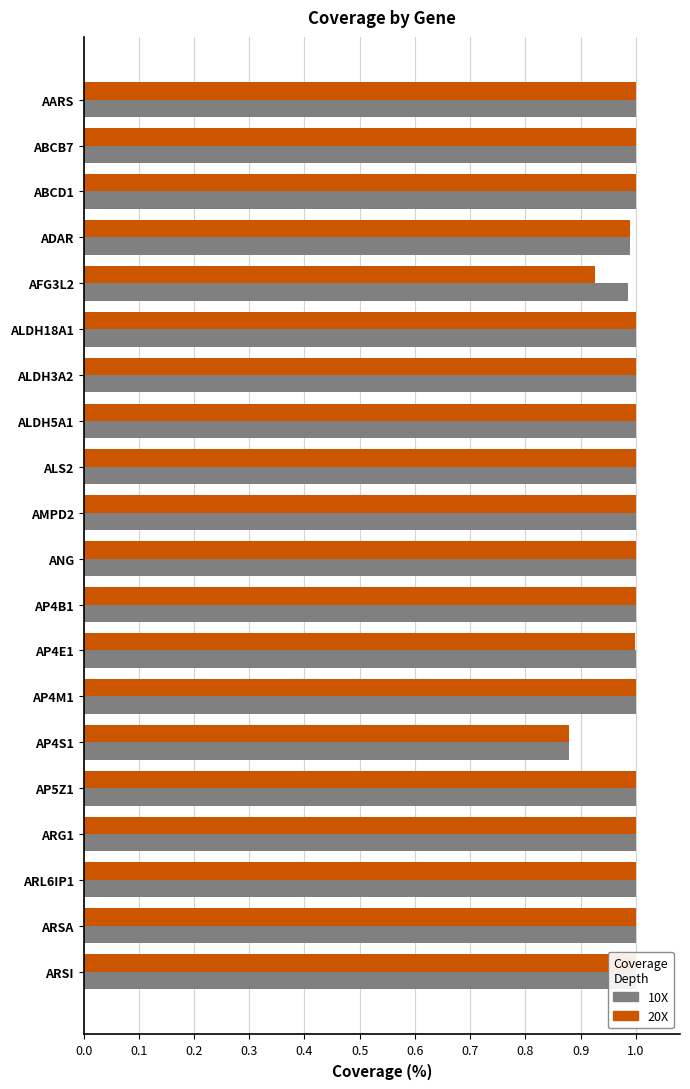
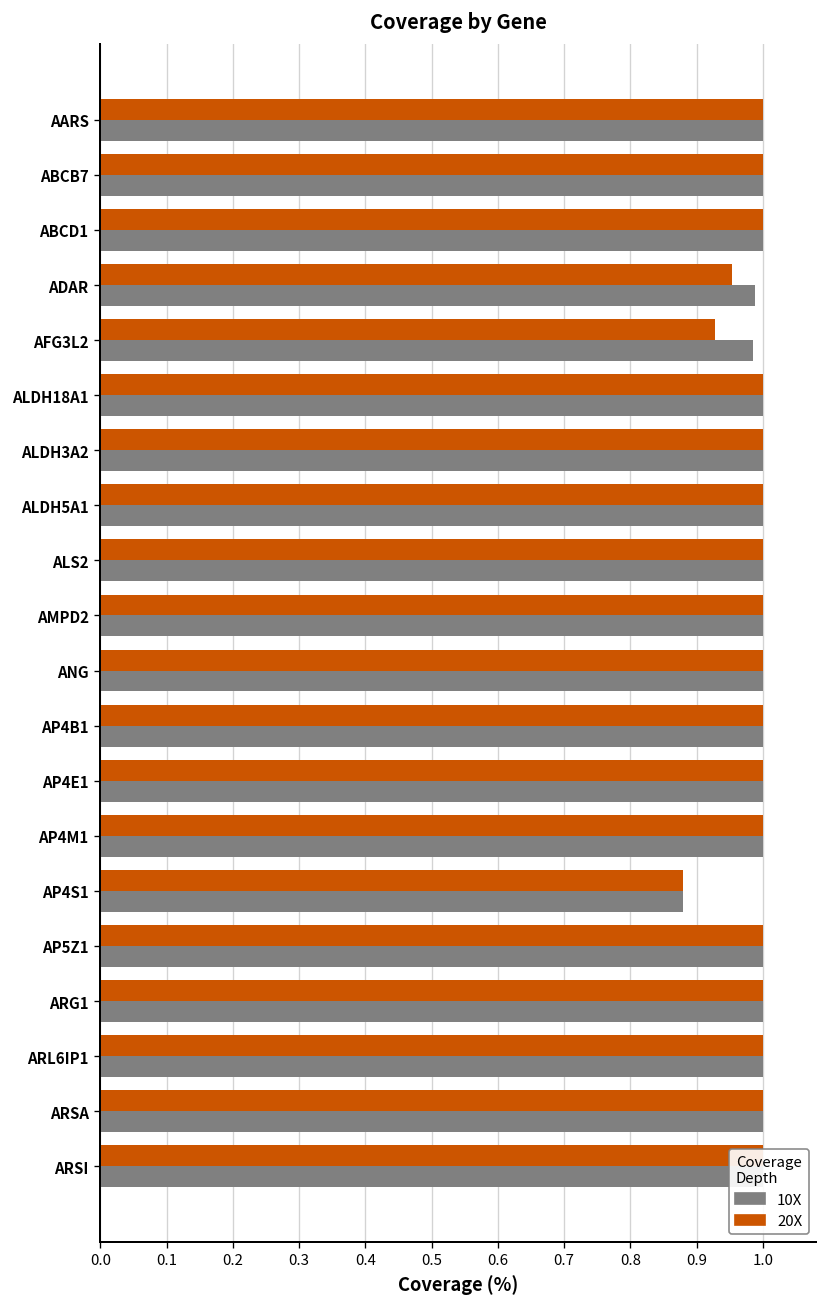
  {
    "10X": {
      "AARS": 1.00,
      "ABCB7": 1.00,
      "ABCD1": 1.00,
      "ADAR": 0.99,
      "AFG3L2": 0.99,
      "ALDH18A1": 1.00,
      "ALDH3A2": 1.00,
      "ALDH5A1": 1.00,
      "ALS2": 1.00,
      "AMPD2": 1.00,
      "ANG": 1.00,
      "AP4B1": 1.00,
      "AP4E1": 1.00,
      "AP4M1": 1.00,
      "AP4S1": 0.88,
      "AP5Z1": 1.00,
      "ARG1": 1.00,
      "ARL6IP1": 1.00,
      "ARSA": 1.00
    },
    "20X": {
      "AARS": 1.00,
      "ABCB7": 1.00,
      "ABCD1": 1.00,
-     "ADAR": 0.99,
+     "ADAR": 0.95,
      "AFG3L2": 0.93,
      "ALDH18A1": 1.00,
      "ALDH3A2": 1.00,
      "ALDH5A1": 1.00,
      "ALS2": 1.00,
      "AMPD2": 1.00,
      "ANG": 1.00,
      "AP4B1": 1.00,
      "AP4E1": 1.00,
      "AP4M1": 1.00,
      "AP4S1": 0.88,
      "AP5Z1": 1.00,
      "ARG1": 1.00,
      "ARL6IP1": 1.00,
      "ARSA": 1.00
    }
  }
